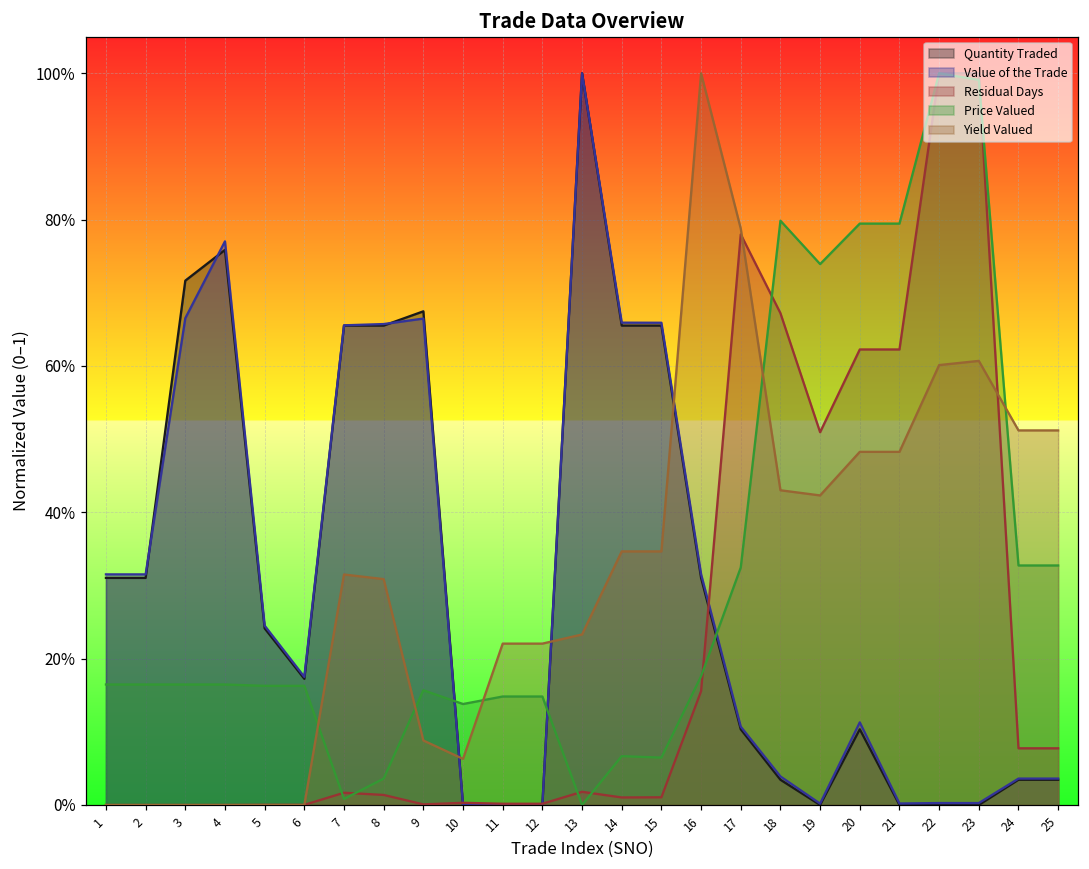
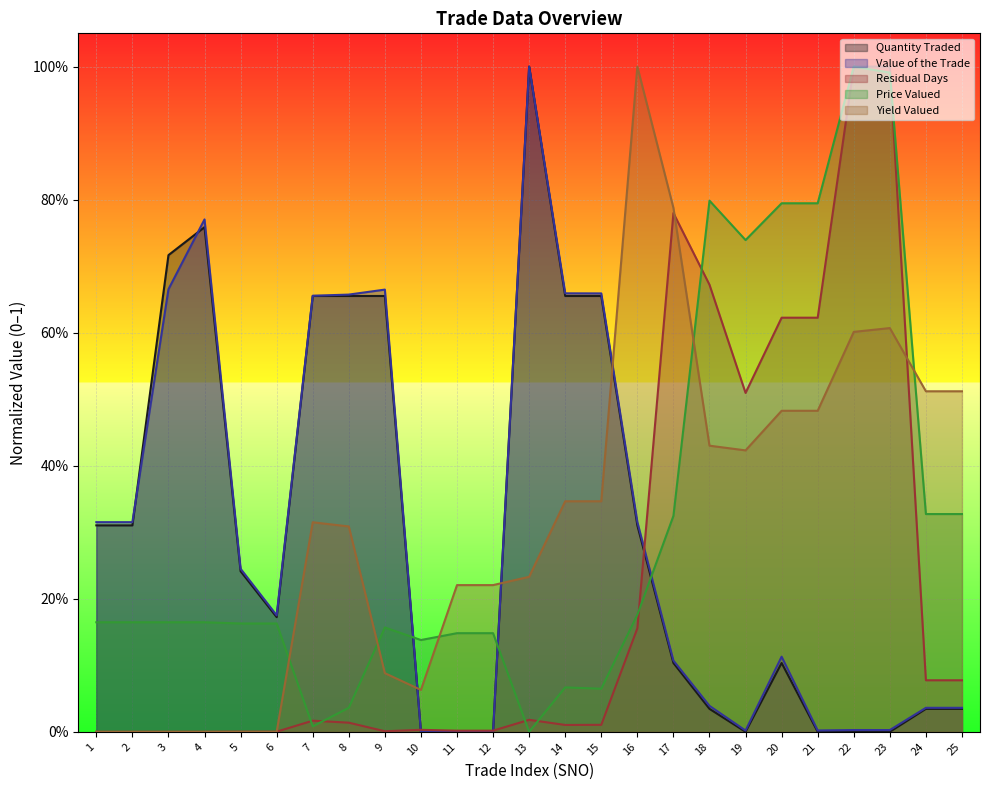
  {
    "Quantity Traded": {
      "1": "31%",
      "2": "31%",
      "3": "72%",
      "4": "76%",
-     "9": "67%",
+     "9": "66%",
      "14": "66%",
      "15": "66%",
      "16": "31%",
      "18": "3%",
      "20": "10%"
    },
    "Value of the Trade": {
      "1": "32%",
      "2": "32%",
      "3": "67%",
      "4": "77%",
      "9": "66%",
      "14": "66%",
      "15": "66%",
      "16": "32%",
      "18": "4%",
      "20": "11%"
    }
  }
